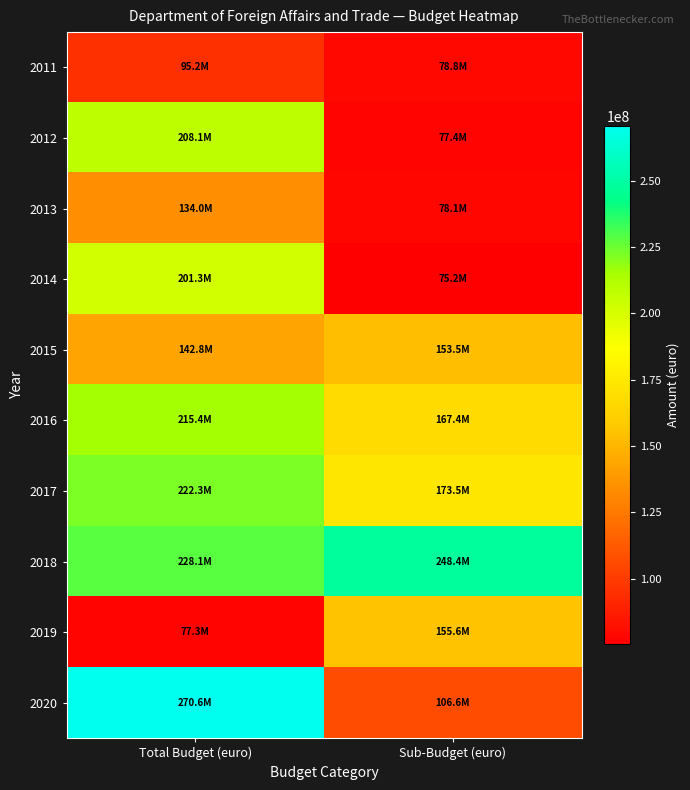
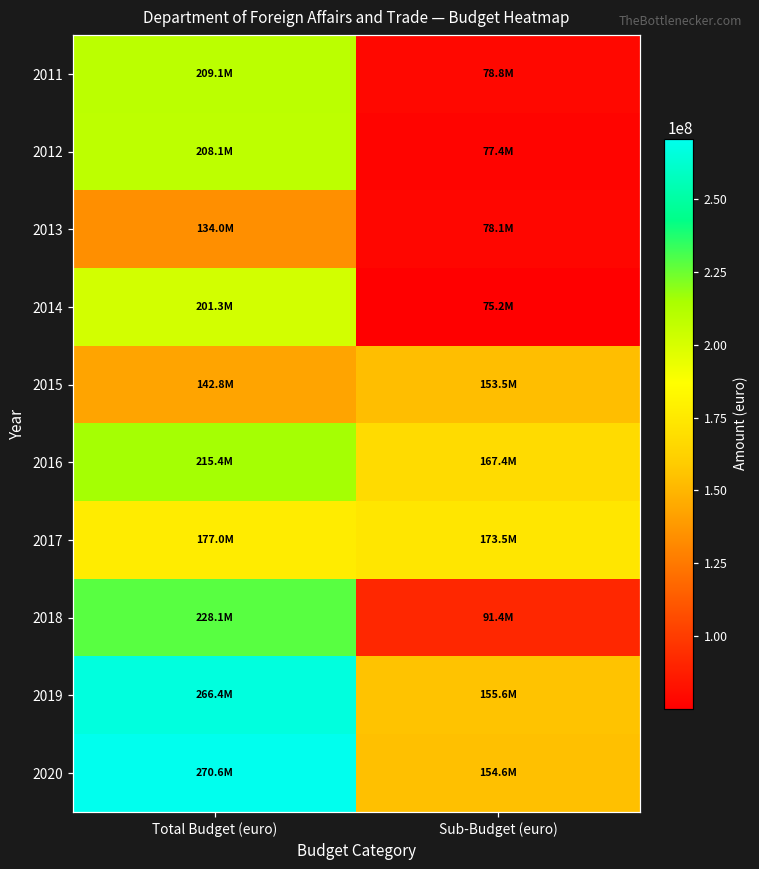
  {
    "2011": {
-     "Total Budget (euro)": "95.2M",
+     "Total Budget (euro)": "209.1M",
      "Sub-Budget (euro)": "78.8M"
    },
    "2012": {
      "Total Budget (euro)": "208.1M",
      "Sub-Budget (euro)": "77.4M"
    },
    "2013": {
      "Total Budget (euro)": "134.0M",
      "Sub-Budget (euro)": "78.1M"
    },
    "2014": {
      "Total Budget (euro)": "201.3M",
      "Sub-Budget (euro)": "75.2M"
    },
    "2015": {
      "Total Budget (euro)": "142.8M",
      "Sub-Budget (euro)": "153.5M"
    },
    "2016": {
      "Total Budget (euro)": "215.4M",
      "Sub-Budget (euro)": "167.4M"
    },
    "2017": {
-     "Total Budget (euro)": "222.3M",
+     "Total Budget (euro)": "177.0M",
      "Sub-Budget (euro)": "173.5M"
    },
    "2018": {
      "Total Budget (euro)": "228.1M",
-     "Sub-Budget (euro)": "248.4M"
+     "Sub-Budget (euro)": "91.4M"
    },
    "2019": {
-     "Total Budget (euro)": "77.3M",
+     "Total Budget (euro)": "266.4M",
      "Sub-Budget (euro)": "155.6M"
    },
    "2020": {
      "Total Budget (euro)": "270.6M",
-     "Sub-Budget (euro)": "106.6M"
+     "Sub-Budget (euro)": "154.6M"
    }
  }
